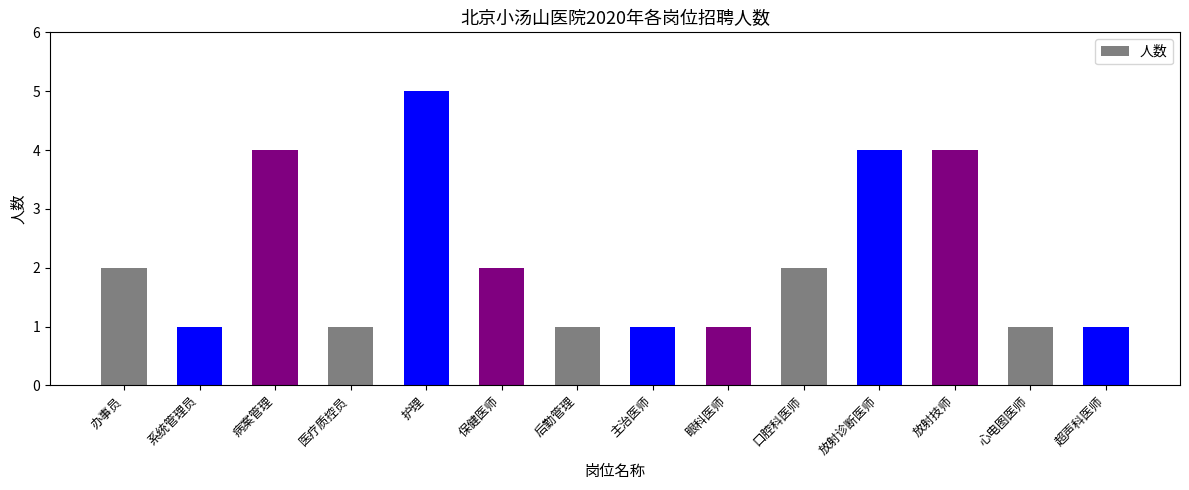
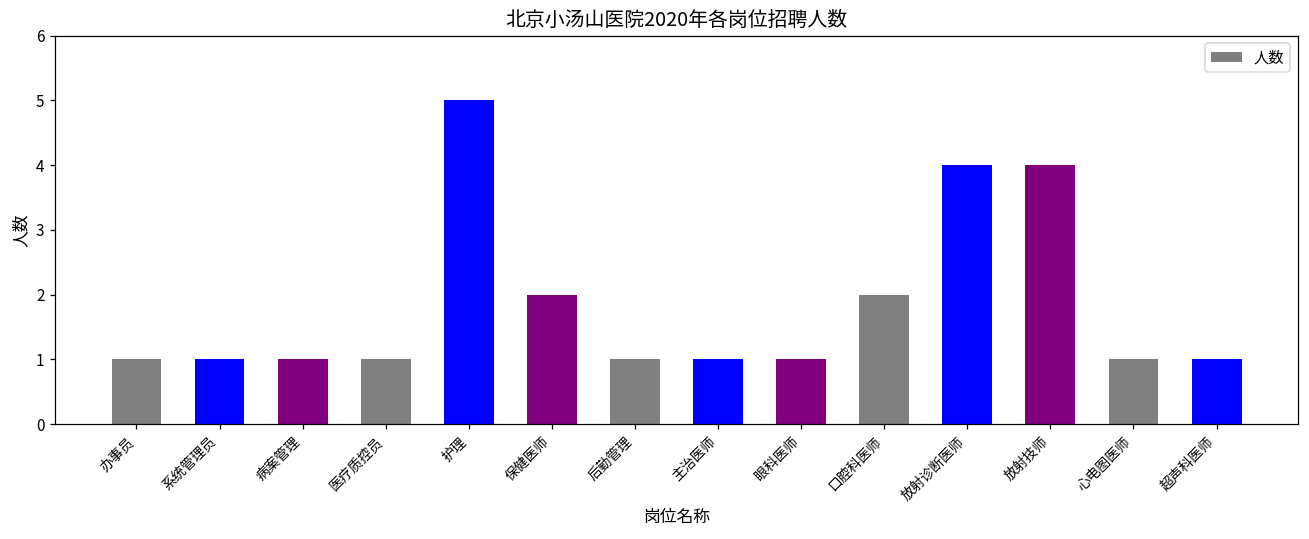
  {
-   "办事员": 2,
+   "办事员": 1,
    "系统管理员": 1,
-   "病案管理": 4,
+   "病案管理": 1,
    "医疗质控员": 1,
    "护理": 5,
    "保健医师": 2,
    "后勤管理": 1,
    "主治医师": 1,
    "眼科医师": 1,
    "口腔科医师": 2,
    "放射诊断医师": 4,
    "放射技师": 4,
    "心电图医师": 1,
    "超声科医师": 1
  }
